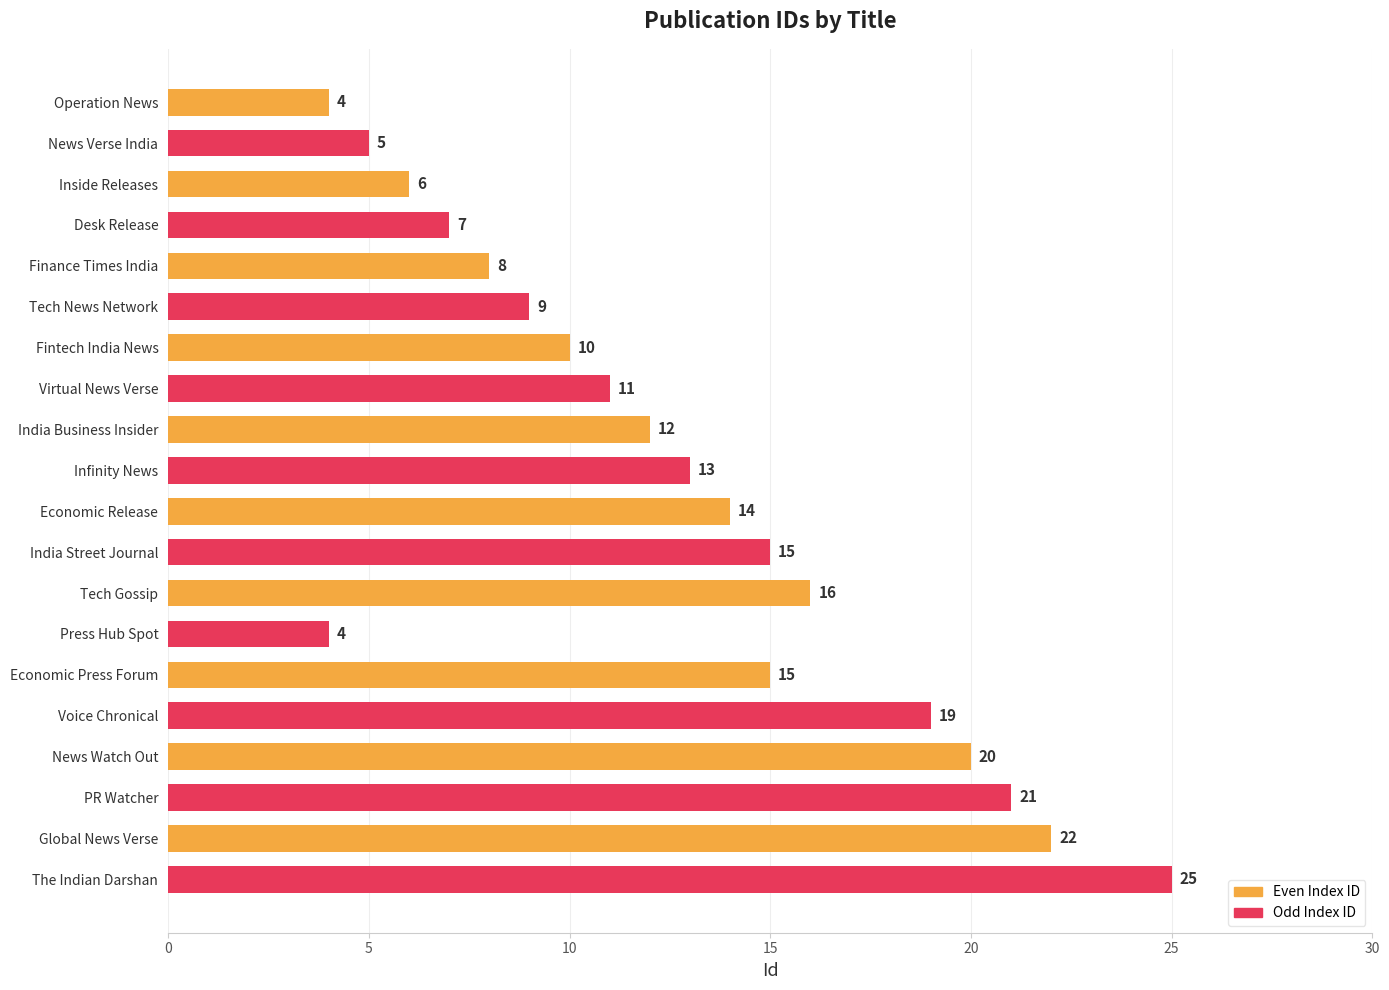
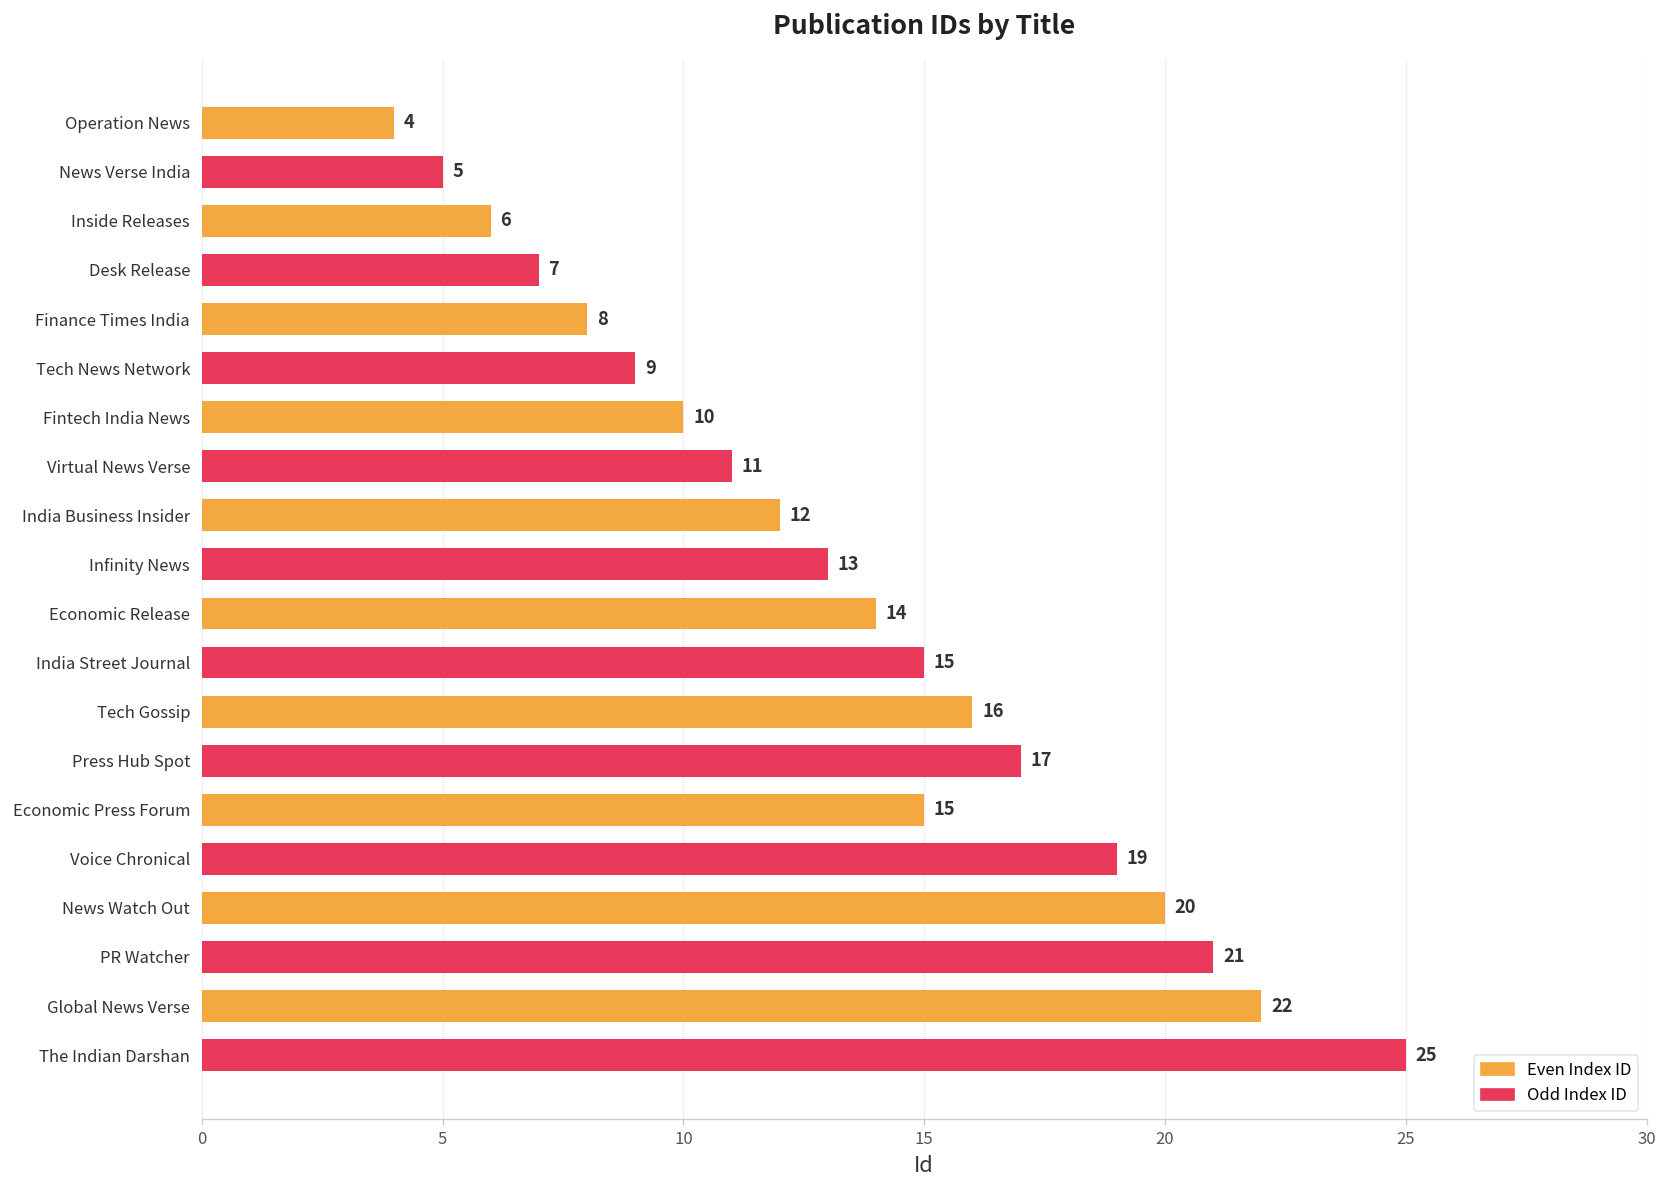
  {
    "Operation News": 4,
    "News Verse India": 5,
    "Inside Releases": 6,
    "Desk Release": 7,
    "Finance Times India": 8,
    "Tech News Network": 9,
    "Fintech India News": 10,
    "Virtual News Verse": 11,
    "India Business Insider": 12,
    "Infinity News": 13,
    "Economic Release": 14,
    "India Street Journal": 15,
    "Tech Gossip": 16,
-   "Press Hub Spot": 4,
+   "Press Hub Spot": 17,
    "Economic Press Forum": 15,
    "Voice Chronical": 19,
    "News Watch Out": 20,
    "PR Watcher": 21,
    "Global News Verse": 22,
    "The Indian Darshan": 25
  }
